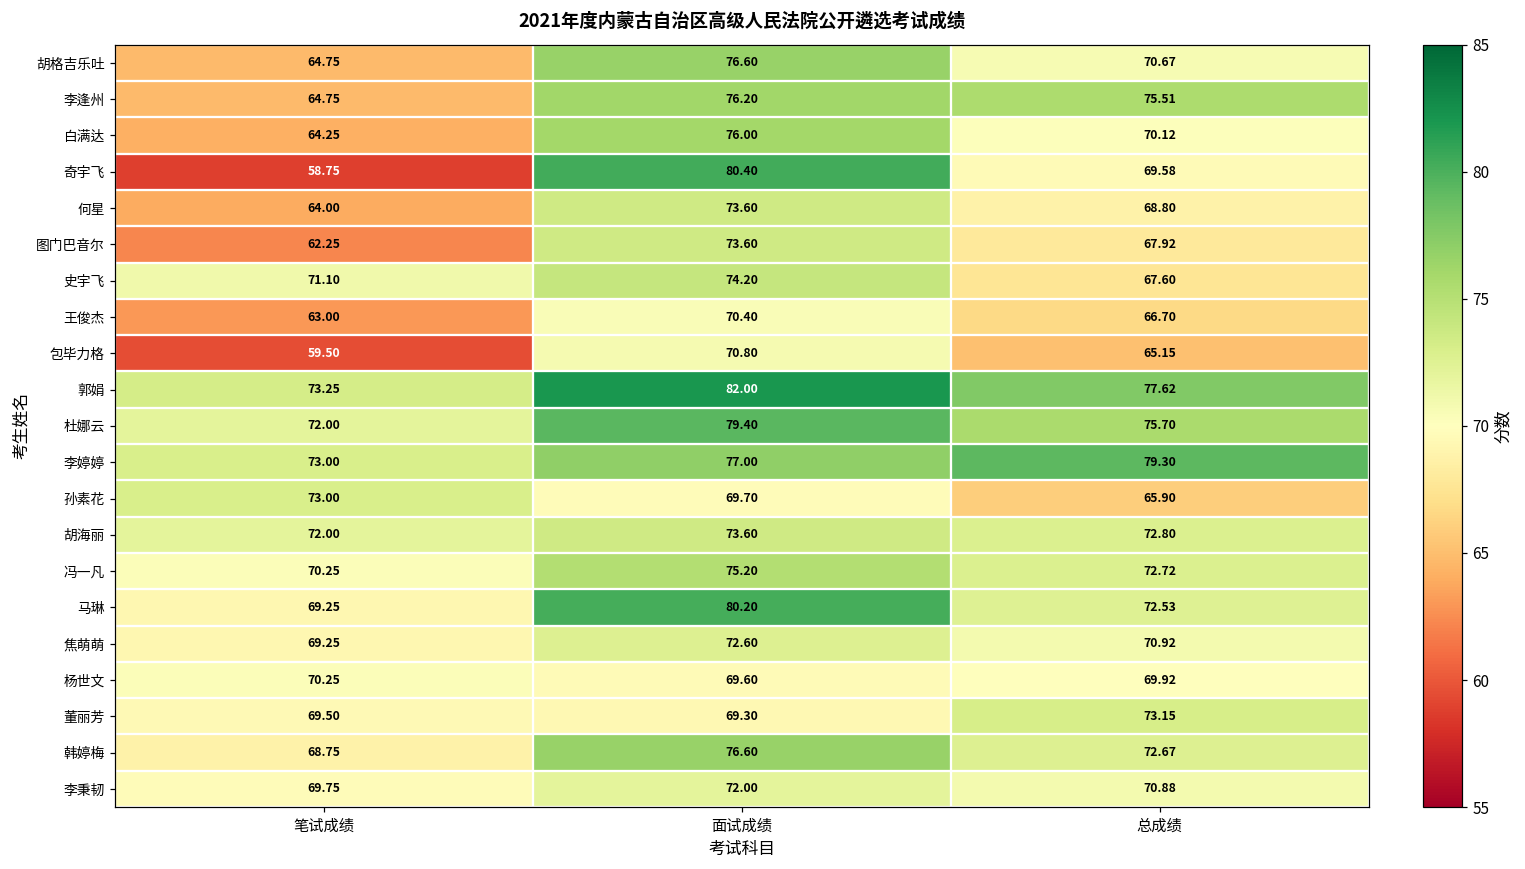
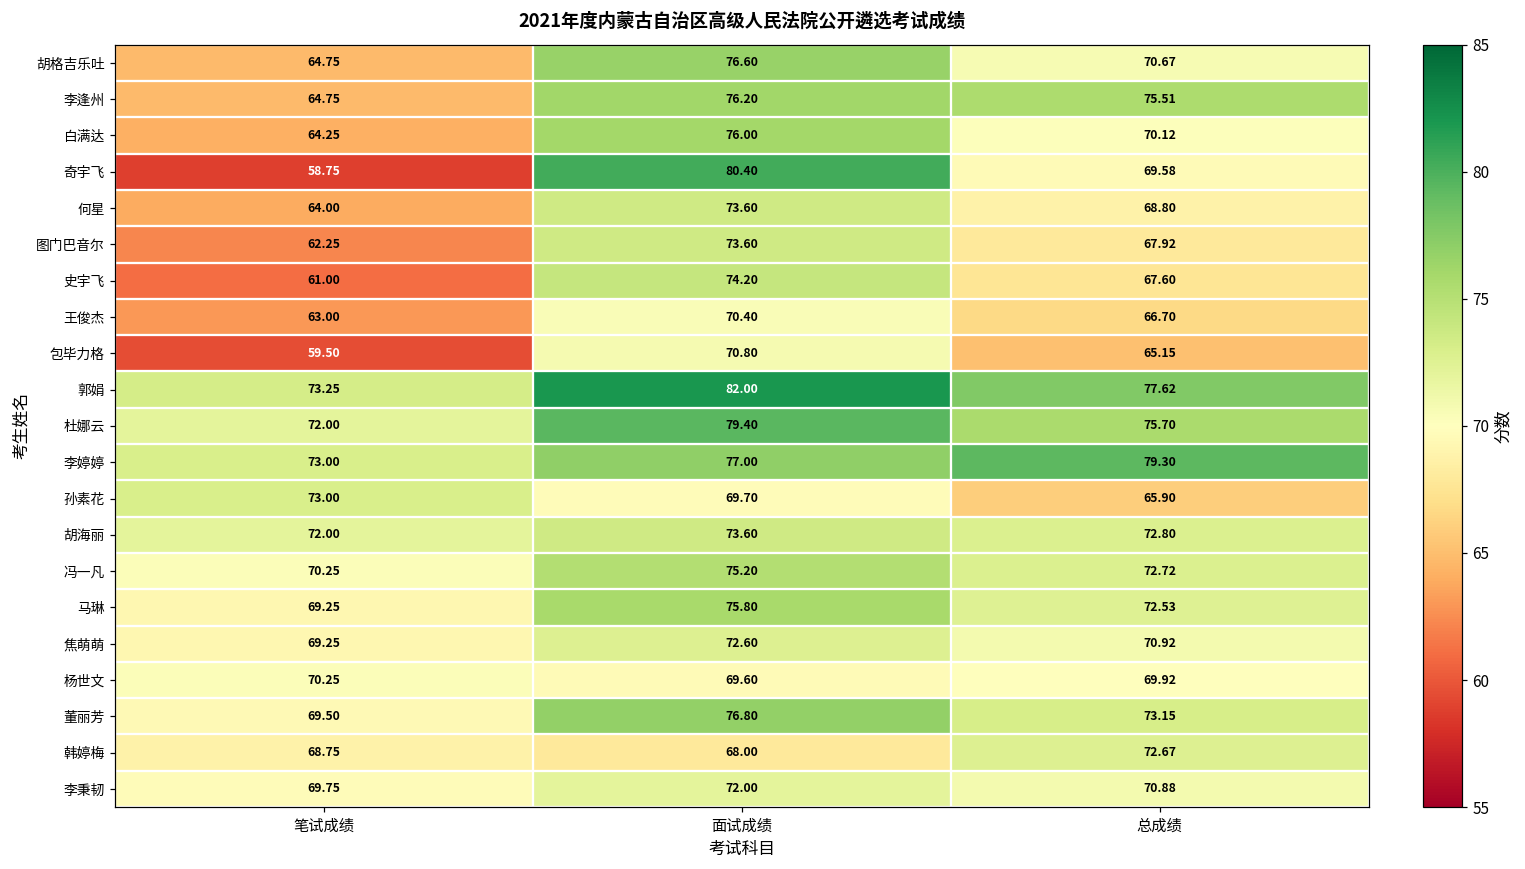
  {
    "胡格吉乐吐": {
      "笔试成绩": 64.75,
      "面试成绩": 76.60,
      "总成绩": 70.67
    },
    "李逢州": {
      "笔试成绩": 64.75,
      "面试成绩": 76.20,
      "总成绩": 75.51
    },
    "白满达": {
      "笔试成绩": 64.25,
      "面试成绩": 76.00,
      "总成绩": 70.12
    },
    "奇宇飞": {
      "笔试成绩": 58.75,
      "面试成绩": 80.40,
      "总成绩": 69.58
    },
    "何星": {
      "笔试成绩": 64.00,
      "面试成绩": 73.60,
      "总成绩": 68.80
    },
    "图门巴音尔": {
      "笔试成绩": 62.25,
      "面试成绩": 73.60,
      "总成绩": 67.92
    },
    "史宇飞": {
-     "笔试成绩": 71.10,
+     "笔试成绩": 61.00,
      "面试成绩": 74.20,
      "总成绩": 67.60
    },
    "王俊杰": {
      "笔试成绩": 63.00,
      "面试成绩": 70.40,
      "总成绩": 66.70
    },
    "包毕力格": {
      "笔试成绩": 59.50,
      "面试成绩": 70.80,
      "总成绩": 65.15
    },
    "郭娟": {
      "笔试成绩": 73.25,
      "面试成绩": 82.00,
      "总成绩": 77.62
    },
    "杜娜云": {
      "笔试成绩": 72.00,
      "面试成绩": 79.40,
      "总成绩": 75.70
    },
    "李婷婷": {
      "笔试成绩": 73.00,
      "面试成绩": 77.00,
      "总成绩": 79.30
    },
    "孙素花": {
      "笔试成绩": 73.00,
      "面试成绩": 69.70,
      "总成绩": 65.90
    },
    "胡海丽": {
      "笔试成绩": 72.00,
      "面试成绩": 73.60,
      "总成绩": 72.80
    },
    "冯一凡": {
      "笔试成绩": 70.25,
      "面试成绩": 75.20,
      "总成绩": 72.72
    },
    "马琳": {
      "笔试成绩": 69.25,
-     "面试成绩": 80.20,
+     "面试成绩": 75.80,
      "总成绩": 72.53
    },
    "焦萌萌": {
      "笔试成绩": 69.25,
      "面试成绩": 72.60,
      "总成绩": 70.92
    },
    "杨世文": {
      "笔试成绩": 70.25,
      "面试成绩": 69.60,
      "总成绩": 69.92
    },
    "董丽芳": {
      "笔试成绩": 69.50,
-     "面试成绩": 69.30,
+     "面试成绩": 76.80,
      "总成绩": 73.15
    },
    "韩婷梅": {
      "笔试成绩": 68.75,
-     "面试成绩": 76.60,
+     "面试成绩": 68.00,
      "总成绩": 72.67
    },
    "李秉韧": {
      "笔试成绩": 69.75,
      "面试成绩": 72.00,
      "总成绩": 70.88
    }
  }
